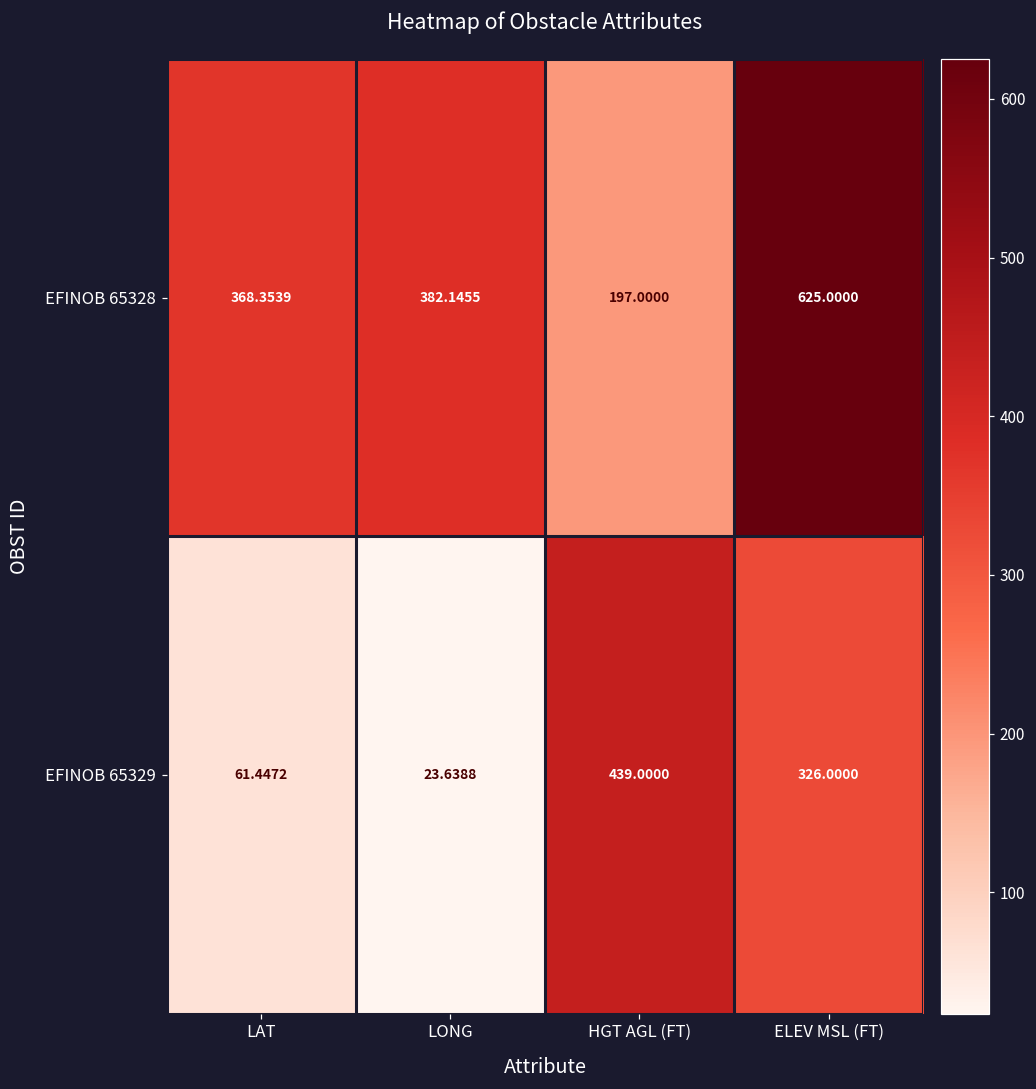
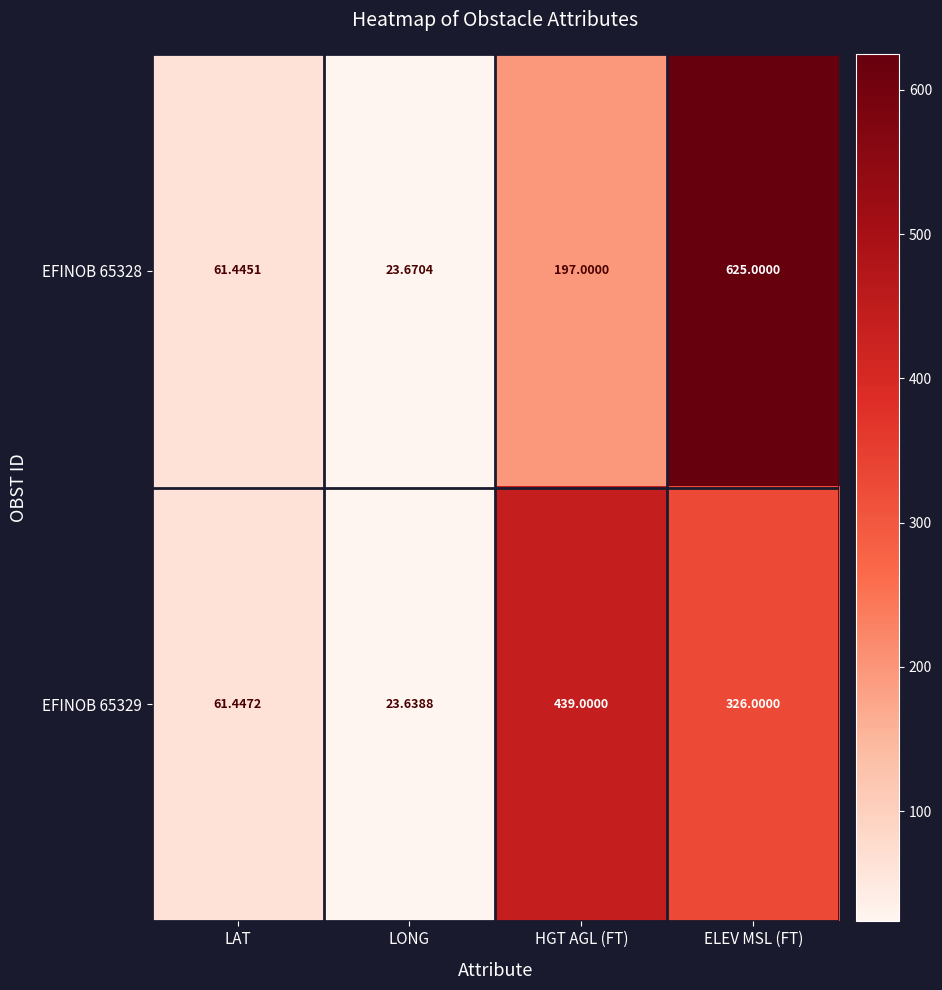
  {
    "EFINOB 65328": {
-     "LAT": 368.3539,
-     "LONG": 382.1455,
+     "LAT": 61.4451,
+     "LONG": 23.6704,
      "HGT AGL (FT)": 197.0000,
      "ELEV MSL (FT)": 625.0000
    },
    "EFINOB 65329": {
      "LAT": 61.4472,
      "LONG": 23.6388,
      "HGT AGL (FT)": 439.0000,
      "ELEV MSL (FT)": 326.0000
    }
  }
